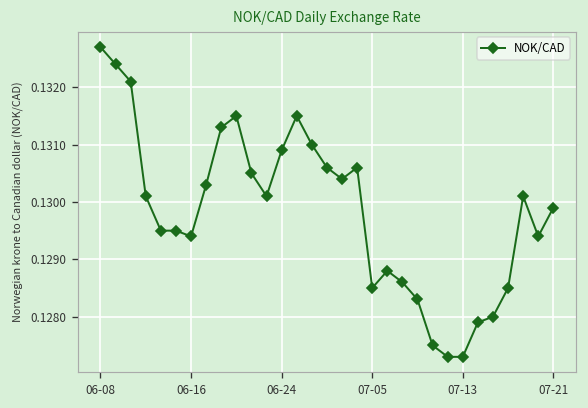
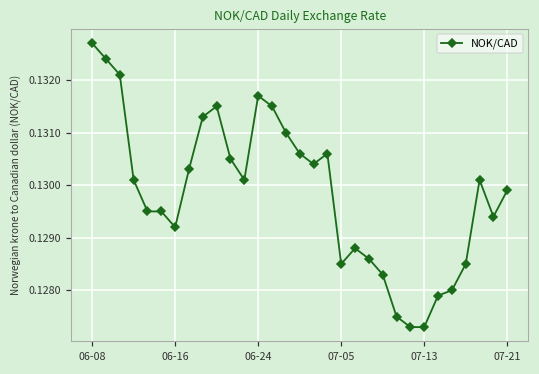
  {
    "06-08": 0.1327,
-   "06-16": 0.1294,
-   "06-24": 0.1309,
+   "06-16": 0.1292,
+   "06-24": 0.1317,
    "07-05": 0.1285,
    "07-13": 0.1273,
    "07-21": 0.1299
  }
